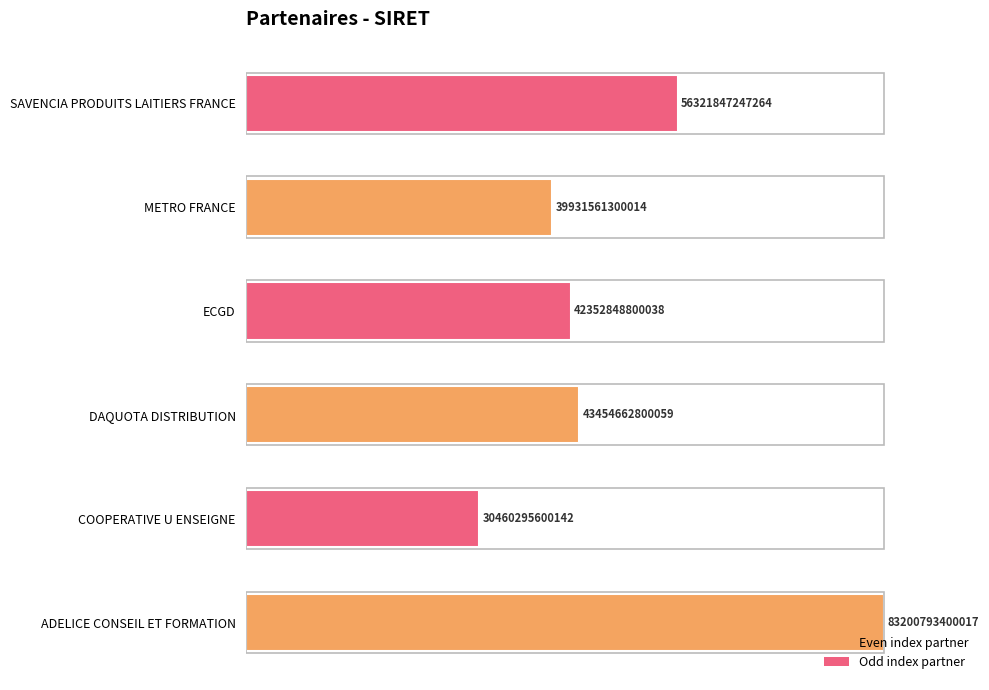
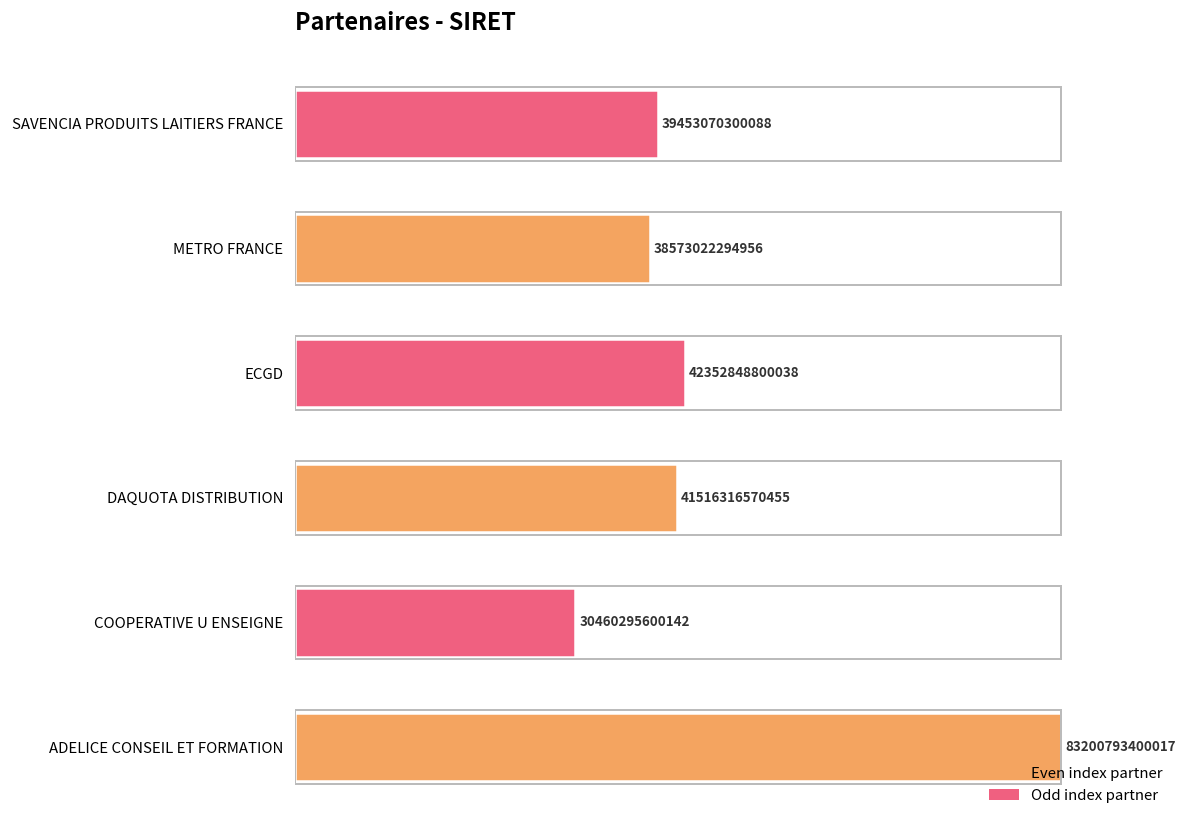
  {
-   "SAVENCIA PRODUITS LAITIERS FRANCE": 56321847247264,
-   "METRO FRANCE": 39931561300014,
-   "DAQUOTA DISTRIBUTION": 43454662800059
+   "SAVENCIA PRODUITS LAITIERS FRANCE": 39453070300088,
+   "METRO FRANCE": 38573022294956,
+   "DAQUOTA DISTRIBUTION": 41516316570455
  }
